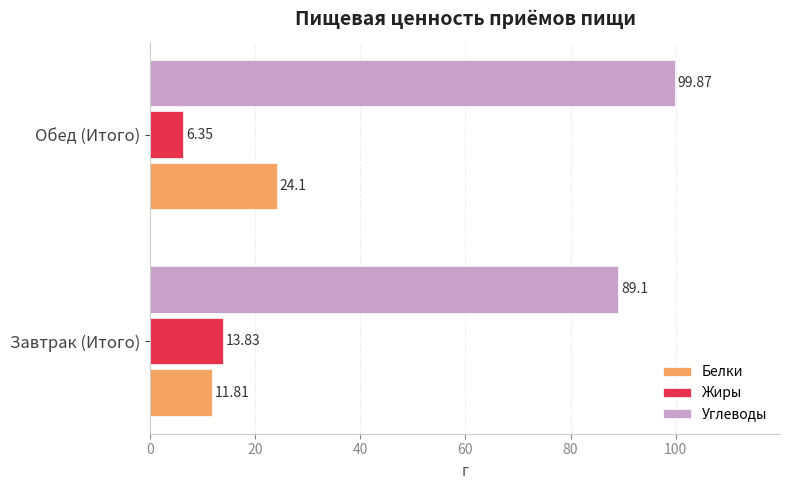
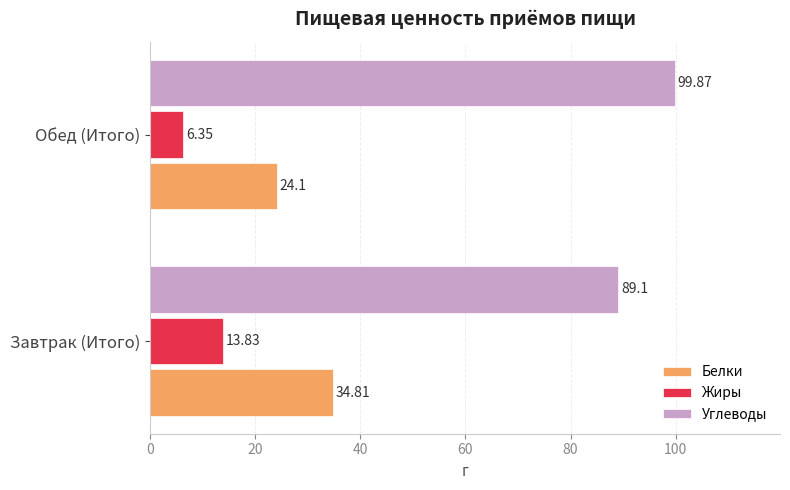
  {
    "Белки": {
      "Обед (Итого)": 24.1,
-     "Завтрак (Итого)": 11.81
+     "Завтрак (Итого)": 34.81
    },
    "Жиры": {
      "Обед (Итого)": 6.35,
      "Завтрак (Итого)": 13.83
    },
    "Углеводы": {
      "Обед (Итого)": 99.87,
      "Завтрак (Итого)": 89.1
    }
  }
